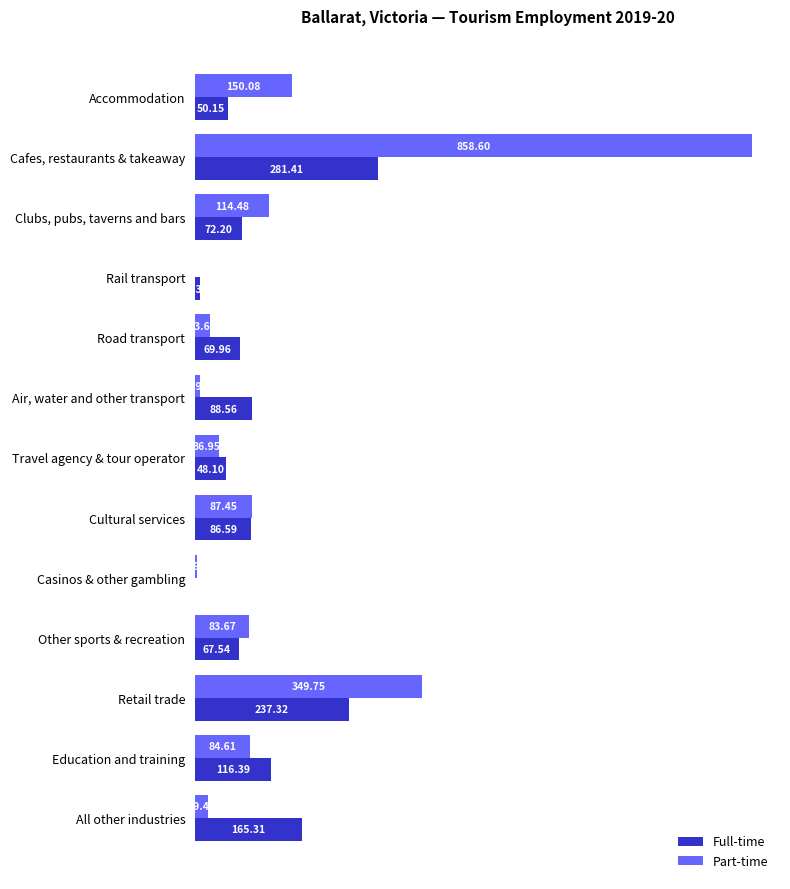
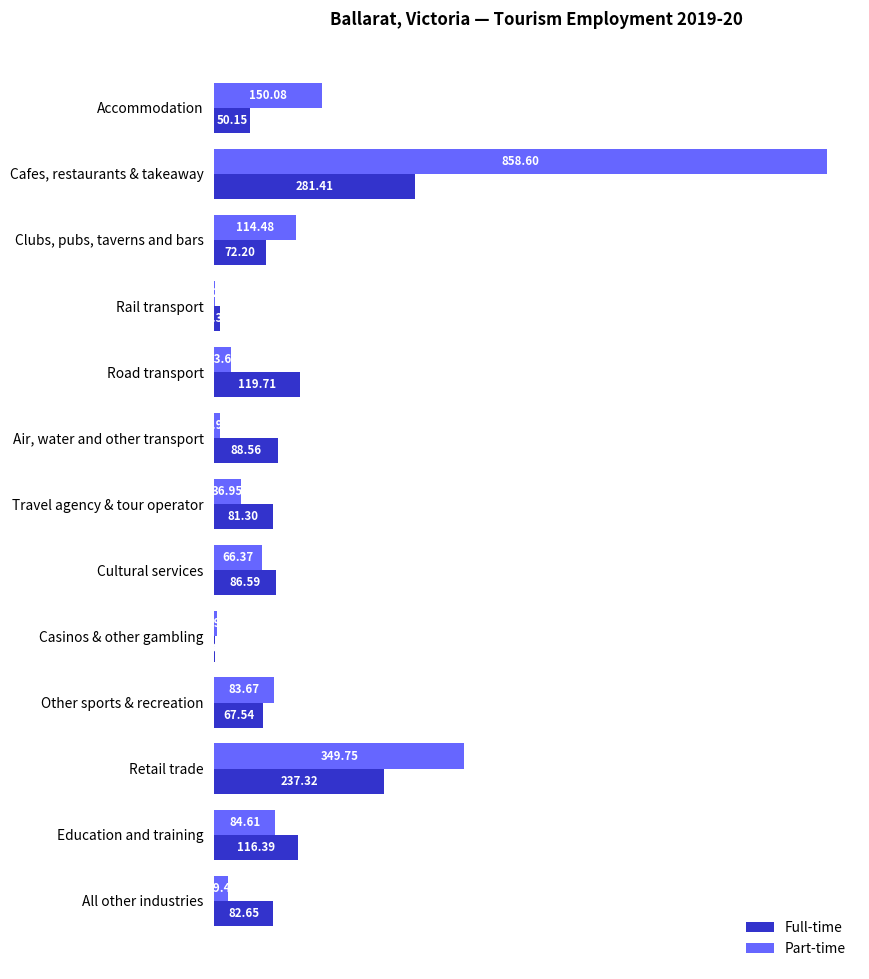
  {
    "Full-time": {
      "Accommodation": 50.15,
      "Cafes, restaurants & takeaway": 281.41,
      "Clubs, pubs, taverns and bars": 72.20,
-     "Road transport": 69.96,
+     "Road transport": 119.71,
      "Air, water and other transport": 88.56,
-     "Travel agency & tour operator": 48.10,
+     "Travel agency & tour operator": 81.30,
      "Cultural services": 86.59,
      "Other sports & recreation": 67.54,
      "Retail trade": 237.32,
      "Education and training": 116.39,
-     "All other industries": 165.31
+     "All other industries": 82.65
    },
    "Part-time": {
      "Accommodation": 150.08,
      "Cafes, restaurants & takeaway": 858.60,
      "Clubs, pubs, taverns and bars": 114.48,
      "Travel agency & tour operator": 36.95,
-     "Cultural services": 87.45,
+     "Cultural services": 66.37,
      "Other sports & recreation": 83.67,
      "Retail trade": 349.75,
      "Education and training": 84.61
    }
  }
